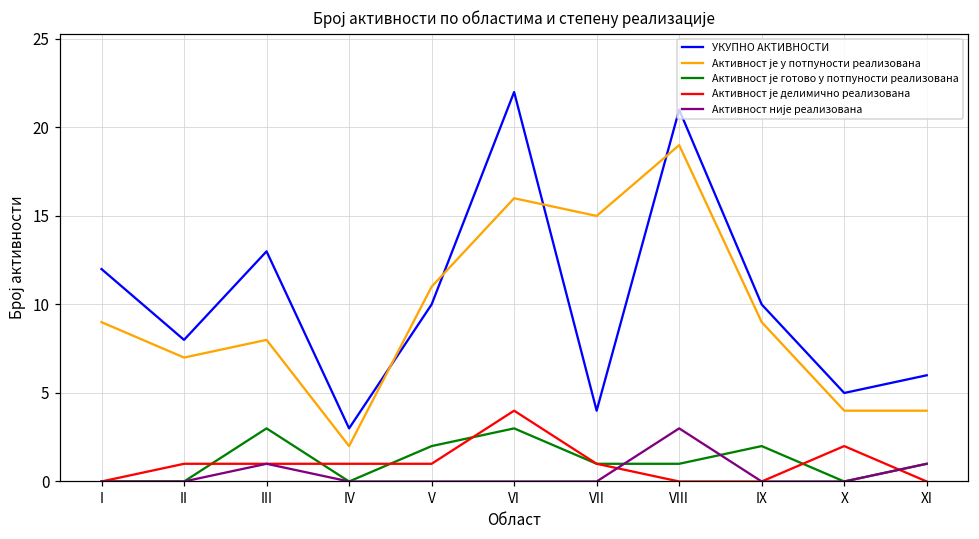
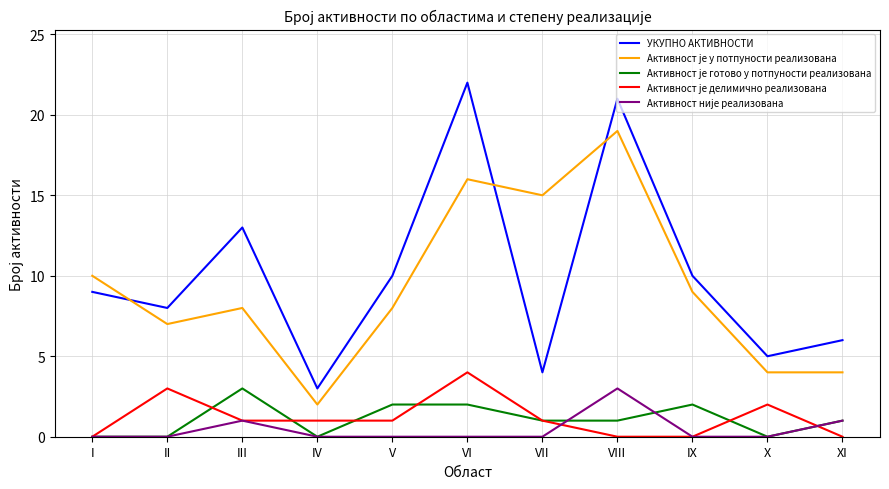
  {
    "УКУПНО АКТИВНОСТИ": {
-     "I": 12,
+     "I": 9,
      "II": 8,
      "III": 13,
      "IV": 3,
      "V": 10,
      "VI": 22,
      "VII": 4,
      "IX": 10,
      "X": 5,
      "XI": 6
    },
    "Активност је у потпуности реализована": {
-     "I": 9,
+     "I": 10,
      "II": 7,
      "III": 8,
      "IV": 2,
-     "V": 11,
+     "V": 8,
      "VI": 16,
      "VII": 15,
      "VIII": 19,
      "IX": 9,
      "X": 4,
      "XI": 4
    },
    "Активност је готово у потпуности реализована": {
      "III": 3,
      "V": 2,
-     "VI": 3,
+     "VI": 2,
      "VIII": 1,
      "IX": 2
    },
    "Активност је делимично реализована": {
-     "II": 1,
+     "II": 3,
      "IV": 1,
      "V": 1,
      "VI": 4,
      "VIII": 0,
      "X": 2,
      "XI": 0
    },
    "Активност није реализована": {
      "V": 0,
      "VI": 0,
      "VII": 0,
      "VIII": 3
    }
  }
